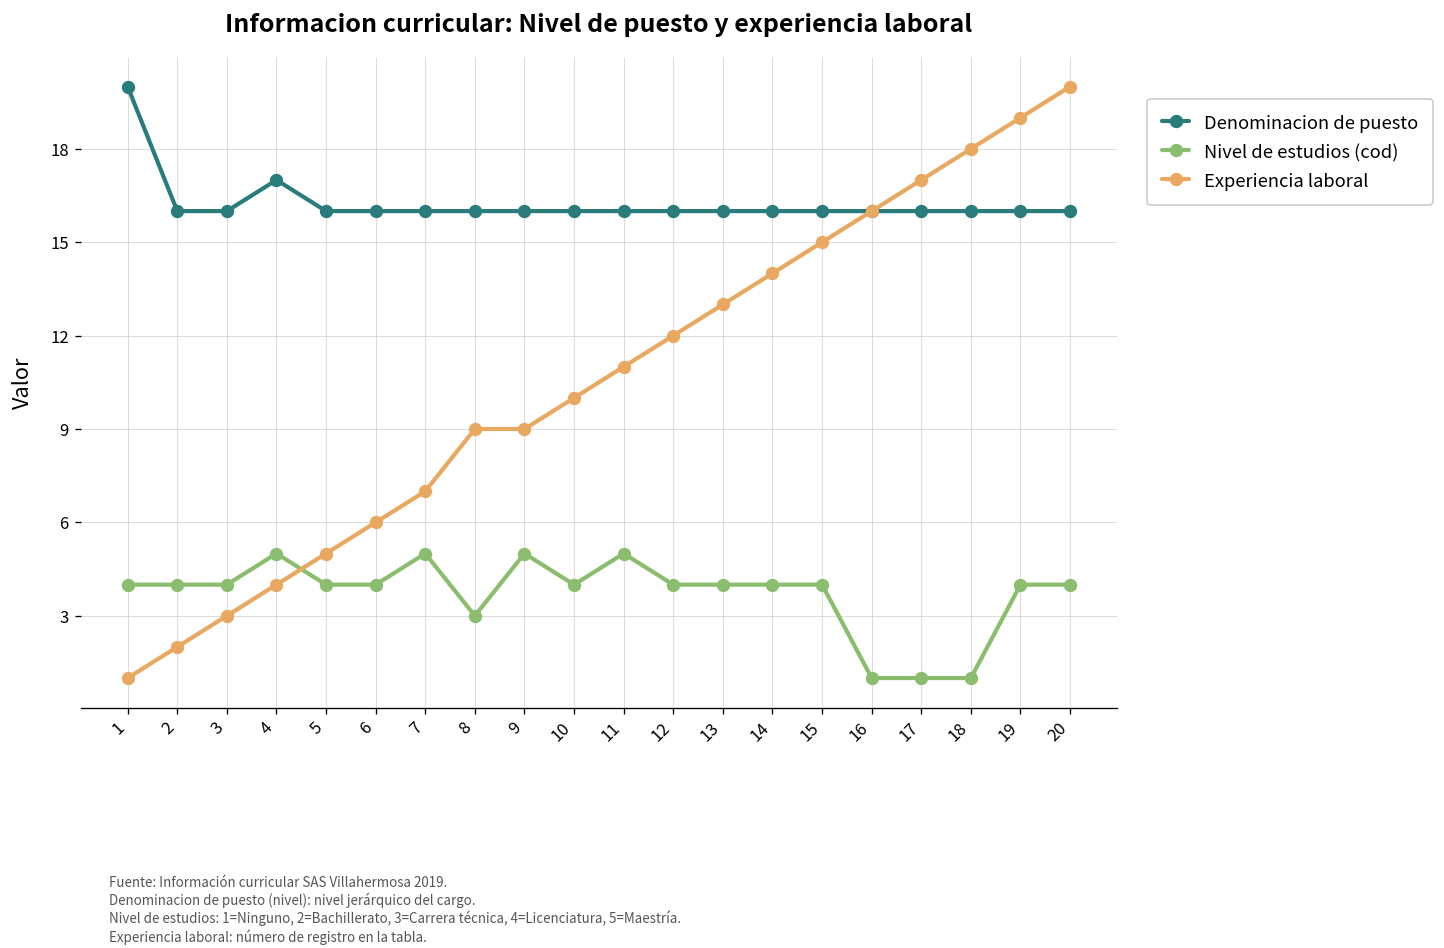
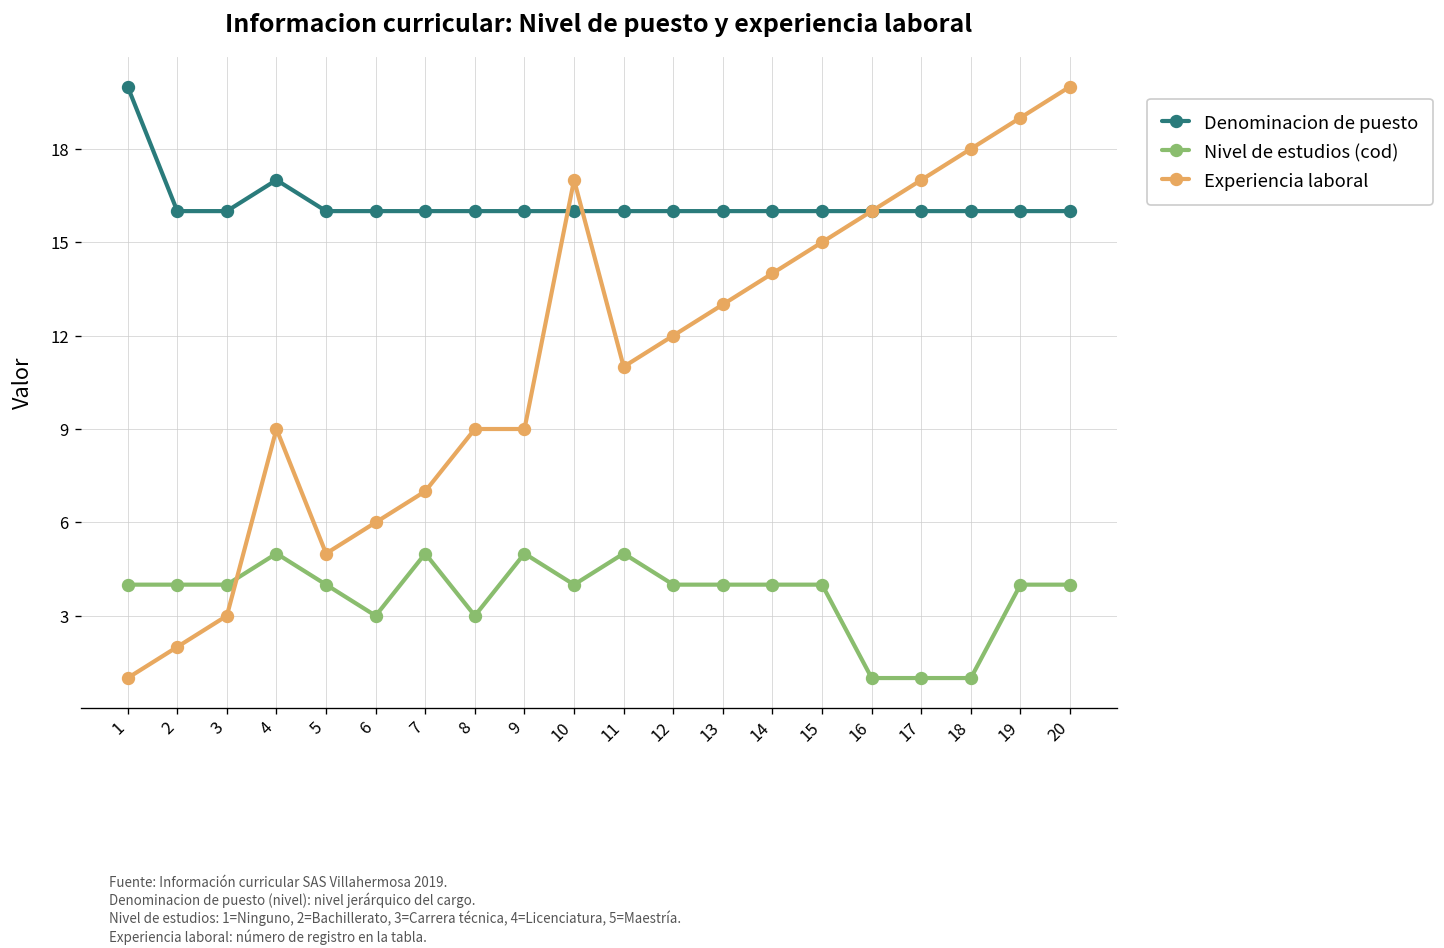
  {
    "Denominacion de puesto": {
      "1": 20,
      "2": 16,
      "3": 16,
      "4": 17,
      "5": 16,
      "6": 16,
      "7": 16,
      "8": 16,
      "9": 16,
      "10": 16,
      "11": 16,
      "12": 16,
      "13": 16,
      "14": 16,
      "15": 16,
      "17": 16,
      "18": 16,
      "19": 16,
      "20": 16
    },
    "Nivel de estudios (cod)": {
      "1": 4,
      "2": 4,
      "3": 4,
      "4": 5,
      "5": 4,
-     "6": 4,
+     "6": 3,
      "7": 5,
      "8": 3,
      "9": 5,
      "10": 4,
      "11": 5,
      "12": 4,
      "13": 4,
      "14": 4,
      "15": 4,
      "16": 1,
      "17": 1,
      "18": 1,
      "19": 4,
      "20": 4
    },
    "Experiencia laboral": {
      "1": 1,
      "2": 2,
      "3": 3,
-     "4": 4,
+     "4": 9,
      "5": 5,
      "6": 6,
      "7": 7,
      "8": 9,
      "9": 9,
-     "10": 10,
+     "10": 17,
      "11": 11,
      "12": 12,
      "13": 13,
      "14": 14,
      "15": 15,
      "17": 17,
      "18": 18,
      "19": 19,
      "20": 20
    }
  }
